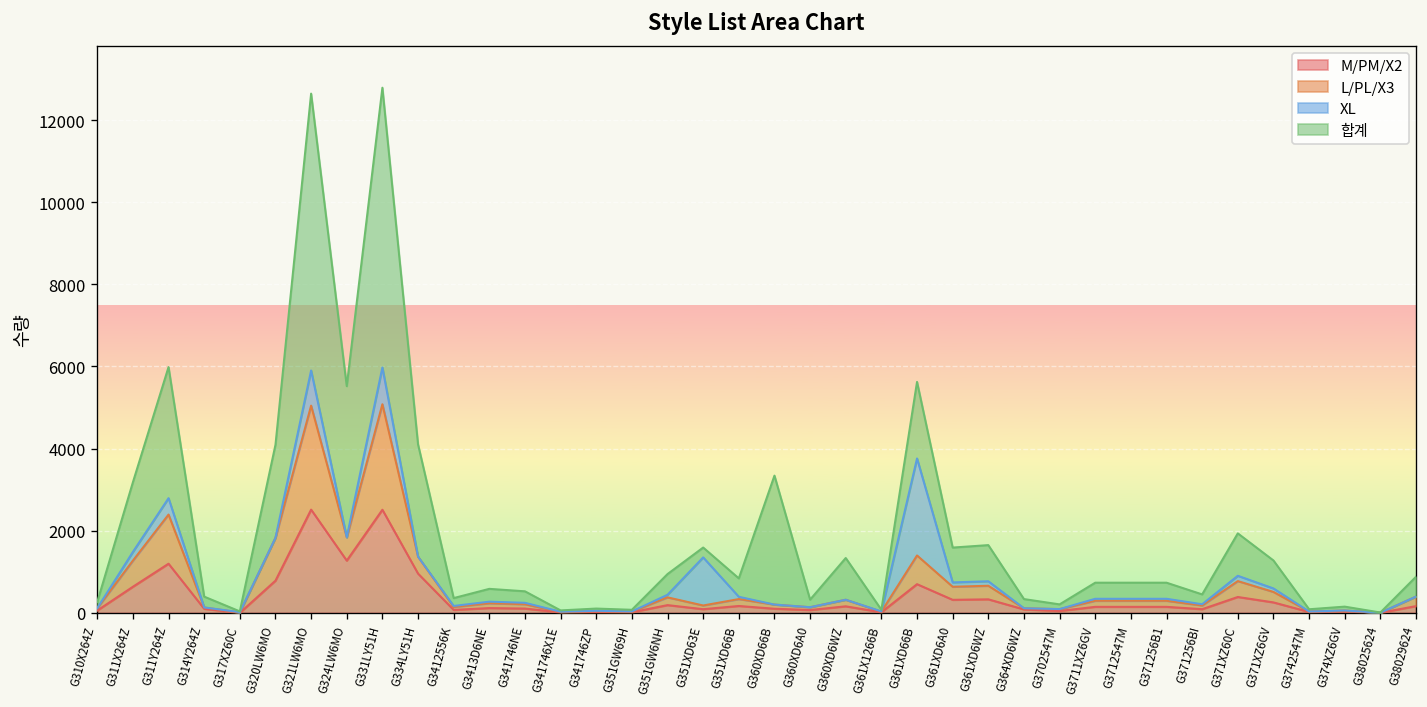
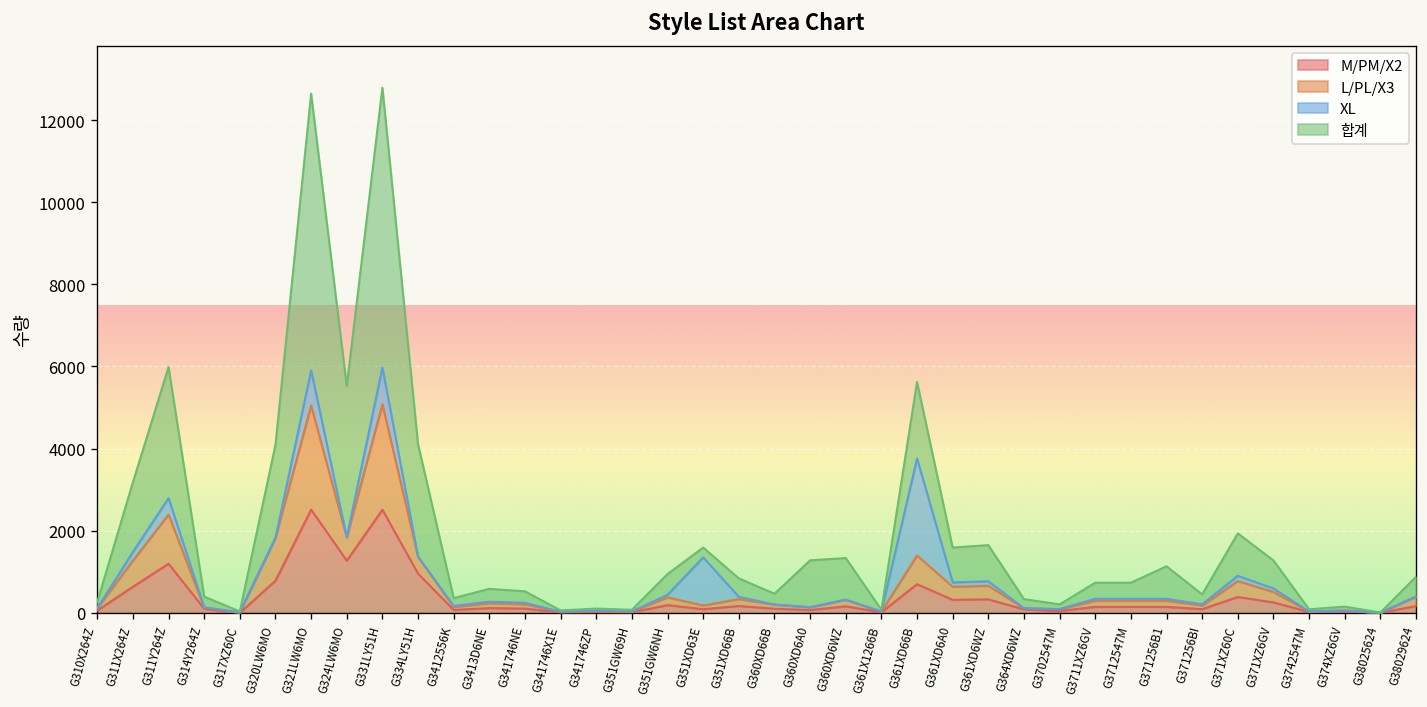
  {
    "XL": {
      "G311X264Z": 200,
      "G311Y264Z": 400,
      "G321LW6MO": 900,
      "G331LY51H": 900,
      "G351XD63E": 1200,
      "G361XD66B": 2400,
      "G361XD6A0": 100,
      "G361XD6WZ": 100,
      "G371XZ60C": 100,
      "G371XZ6GV": 100
    },
    "합계": {
      "G310X264Z": 200,
      "G311X264Z": 1700,
      "G311Y264Z": 3200,
      "G314Y264Z": 300,
      "G320LW6MO": 2300,
      "G321LW6MO": 6700,
      "G324LW6MO": 3700,
      "G331LY51H": 6800,
      "G334LY51H": 2700,
      "G3412556K": 200,
      "G3413D6NE": 300,
      "G341746NE": 300,
      "G351GW6NH": 500,
      "G351XD63E": 200,
      "G351XD66B": 400,
-     "G360XD66B": 3100,
-     "G360XD6A0": 200,
+     "G360XD66B": 300,
+     "G360XD6A0": 1100,
      "G360XD6WZ": 1000,
      "G361XD66B": 1900,
      "G361XD6A0": 800,
      "G361XD6WZ": 900,
      "G364XD6WZ": 200,
      "G3702547M": 100,
      "G3711XZ6GV": 400,
      "G3712547M": 400,
-     "G371256B1": 400,
+     "G371256B1": 800,
      "G371256BI": 200,
      "G371XZ60C": 1000,
      "G371XZ6GV": 700,
      "G374XZ6GV": 100,
      "G38029624": 500
    }
  }
